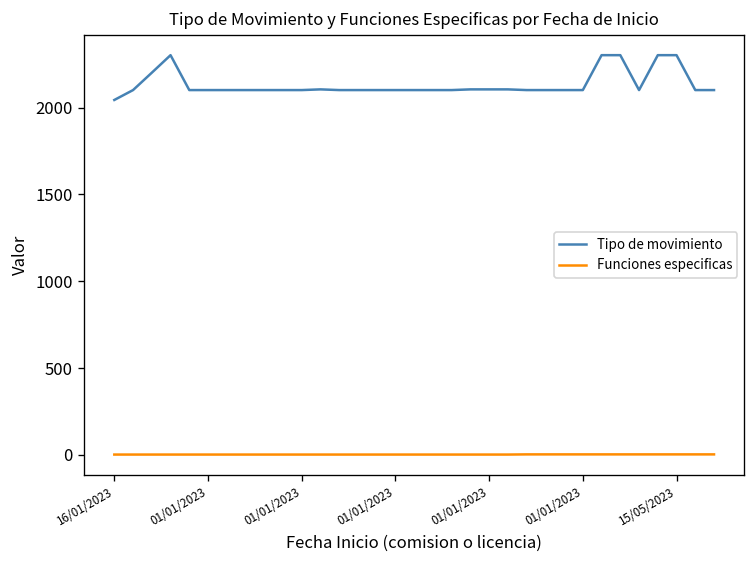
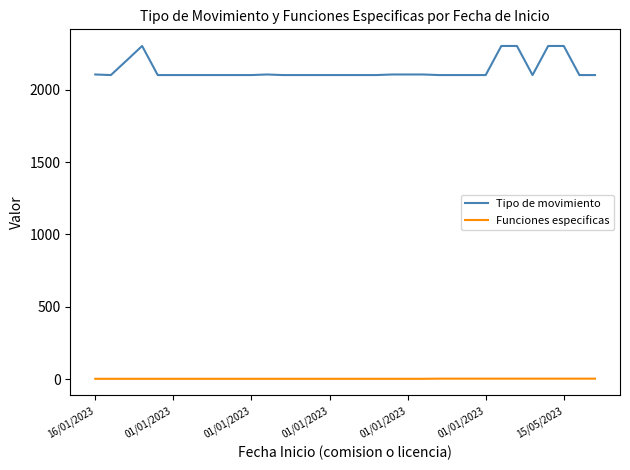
  {
    "Tipo de movimiento": {
-     "16/01/2023": 2040,
+     "16/01/2023": 2110,
      "15/05/2023": 2300
    },
    "Funciones especificas": {
      "16/01/2023": 0,
      "15/05/2023": 0
    }
  }
